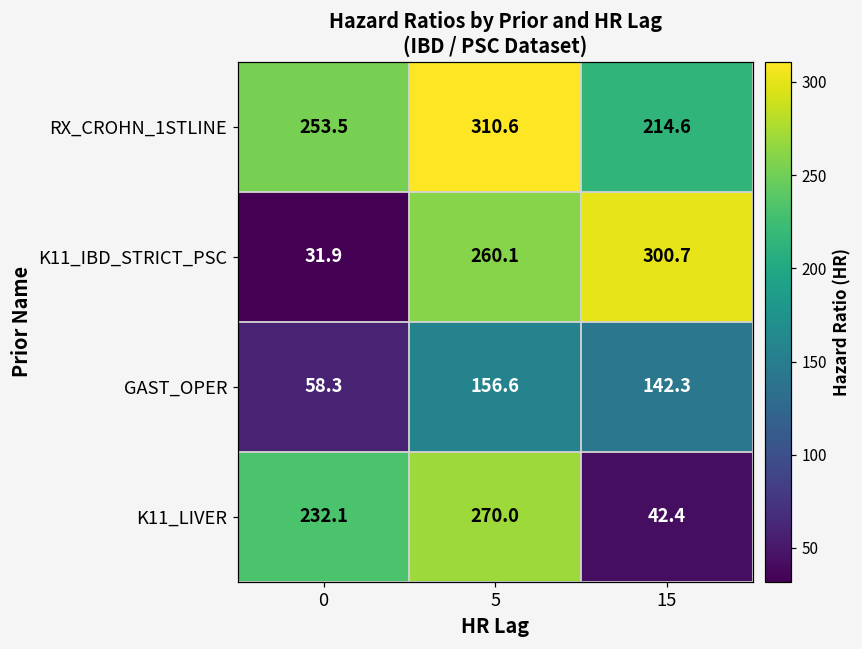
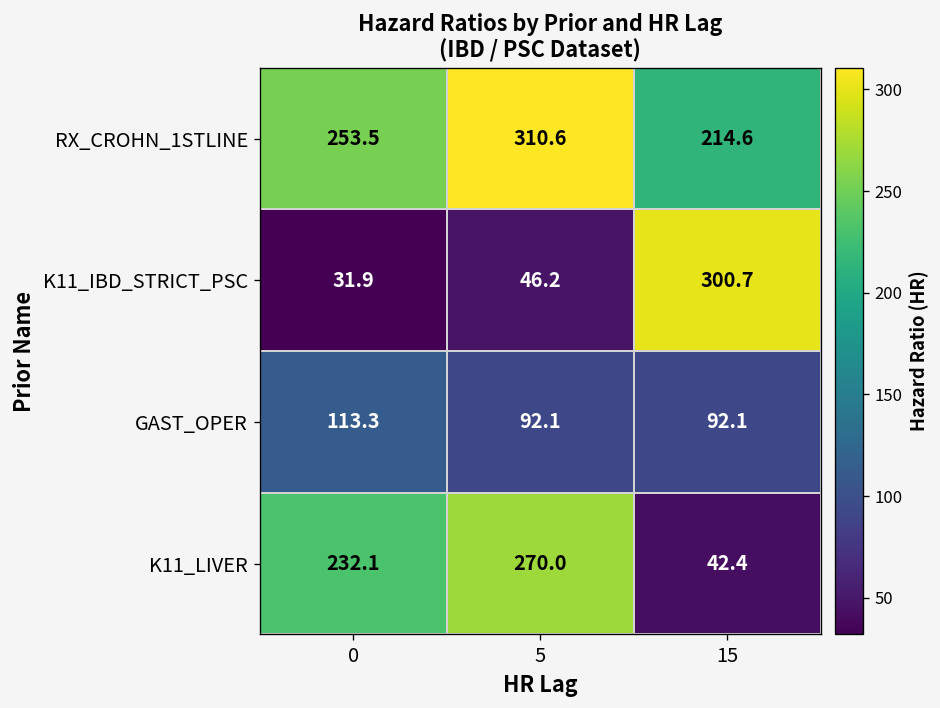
  {
    "RX_CROHN_1STLINE": {
      "0": 253.5,
      "5": 310.6,
      "15": 214.6
    },
    "K11_IBD_STRICT_PSC": {
      "0": 31.9,
-     "5": 260.1,
+     "5": 46.2,
      "15": 300.7
    },
    "GAST_OPER": {
-     "0": 58.3,
-     "5": 156.6,
-     "15": 142.3
+     "0": 113.3,
+     "5": 92.1,
+     "15": 92.1
    },
    "K11_LIVER": {
      "0": 232.1,
      "5": 270.0,
      "15": 42.4
    }
  }
